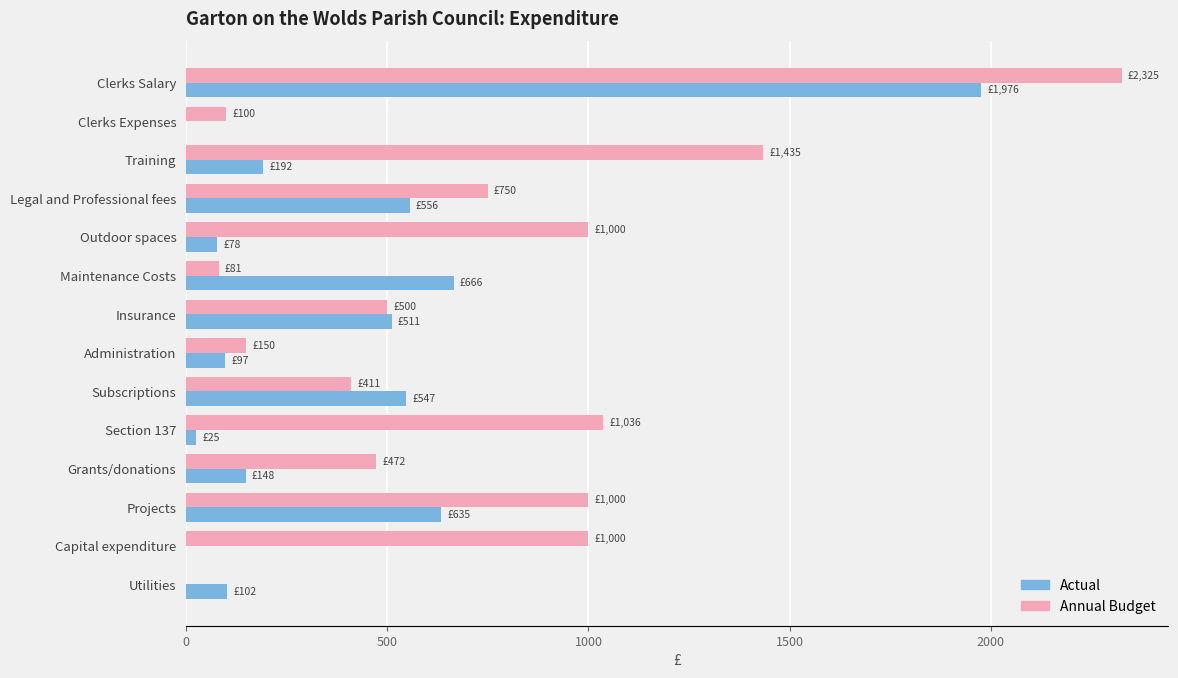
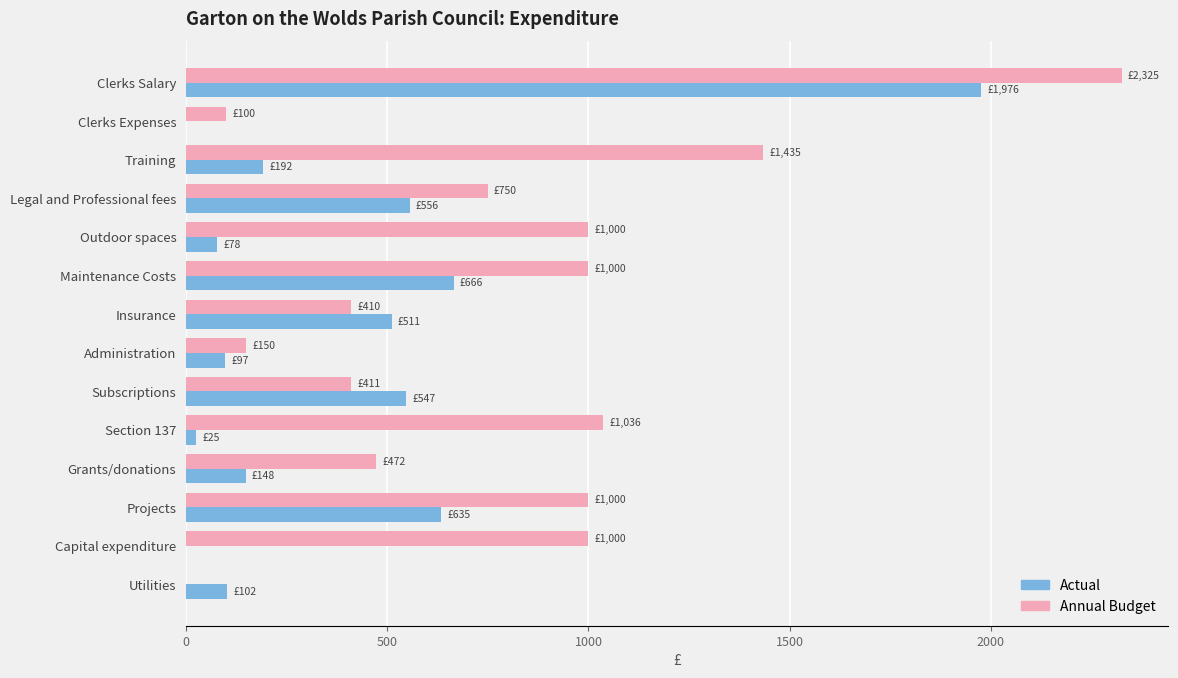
  {
    "Actual": {
      "Clerks Salary": "£1,976",
      "Training": "£192",
      "Legal and Professional fees": "£556",
      "Outdoor spaces": "£78",
      "Maintenance Costs": "£666",
      "Insurance": "£511",
      "Administration": "£97",
      "Subscriptions": "£547",
      "Section 137": "£25",
      "Grants/donations": "£148",
      "Projects": "£635",
      "Utilities": "£102"
    },
    "Annual Budget": {
      "Clerks Salary": "£2,325",
      "Clerks Expenses": "£100",
      "Training": "£1,435",
      "Legal and Professional fees": "£750",
      "Outdoor spaces": "£1,000",
-     "Maintenance Costs": "£81",
-     "Insurance": "£500",
+     "Maintenance Costs": "£1,000",
+     "Insurance": "£410",
      "Administration": "£150",
      "Subscriptions": "£411",
      "Section 137": "£1,036",
      "Grants/donations": "£472",
      "Projects": "£1,000",
      "Capital expenditure": "£1,000"
    }
  }
